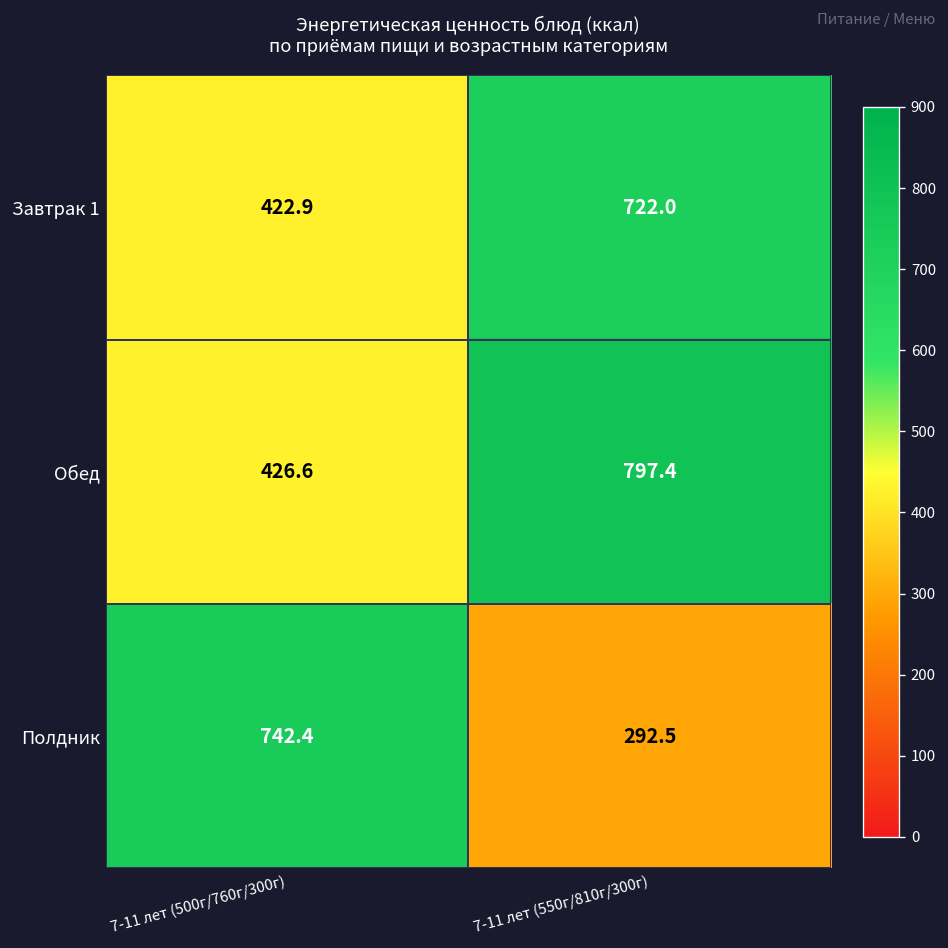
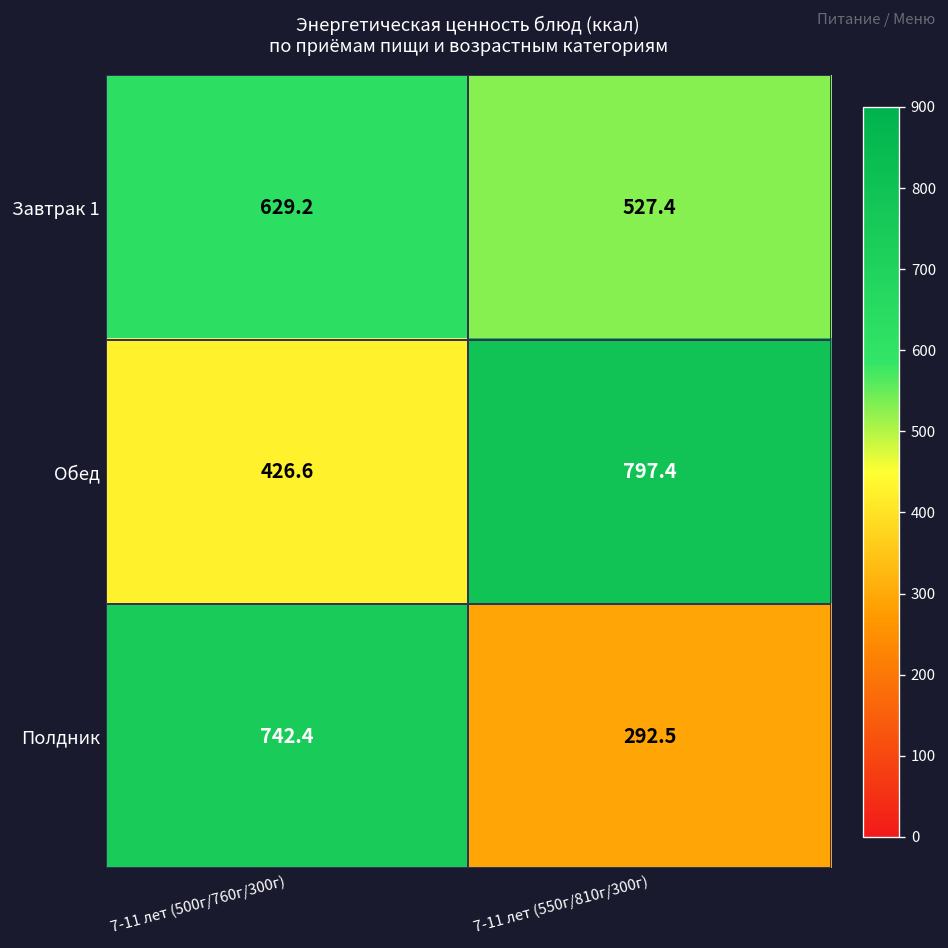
  {
    "Завтрак 1": {
-     "7-11 лет (500г/760г/300г)": 422.9,
-     "7-11 лет (550г/810г/300г)": 722.0
+     "7-11 лет (500г/760г/300г)": 629.2,
+     "7-11 лет (550г/810г/300г)": 527.4
    },
    "Обед": {
      "7-11 лет (500г/760г/300г)": 426.6,
      "7-11 лет (550г/810г/300г)": 797.4
    },
    "Полдник": {
      "7-11 лет (500г/760г/300г)": 742.4,
      "7-11 лет (550г/810г/300г)": 292.5
    }
  }
